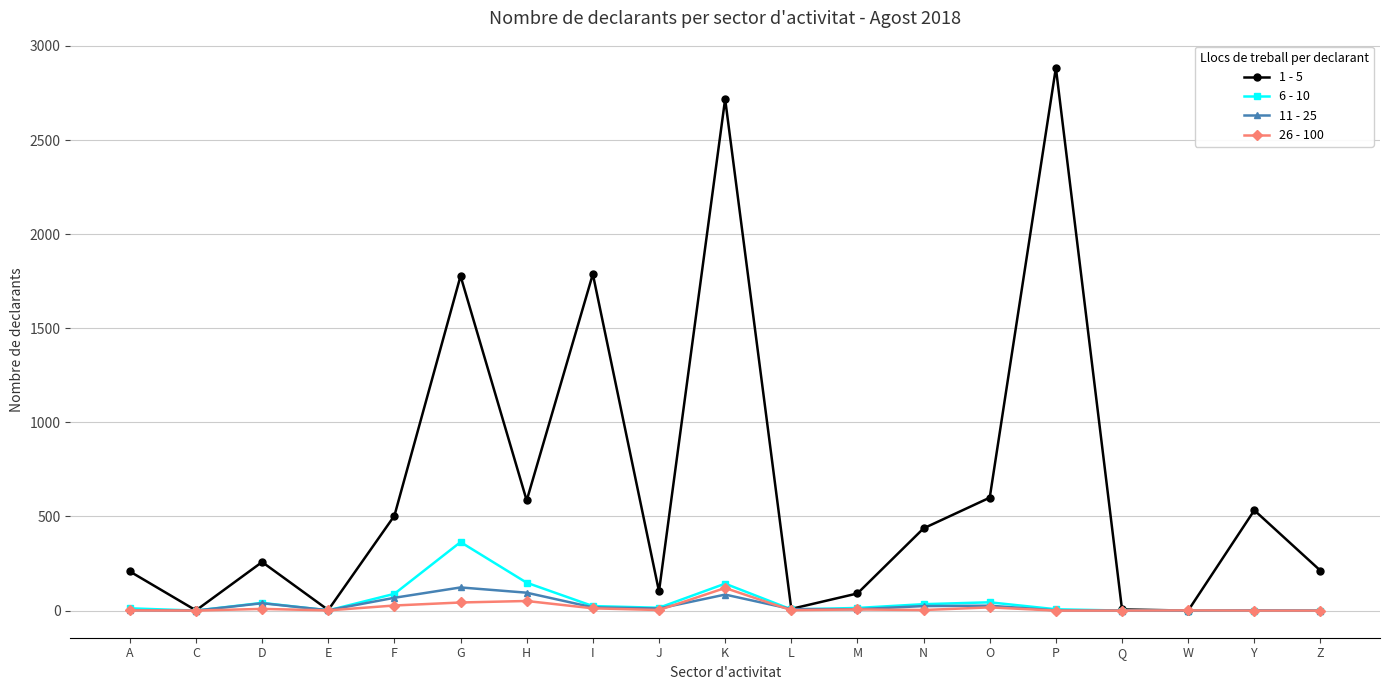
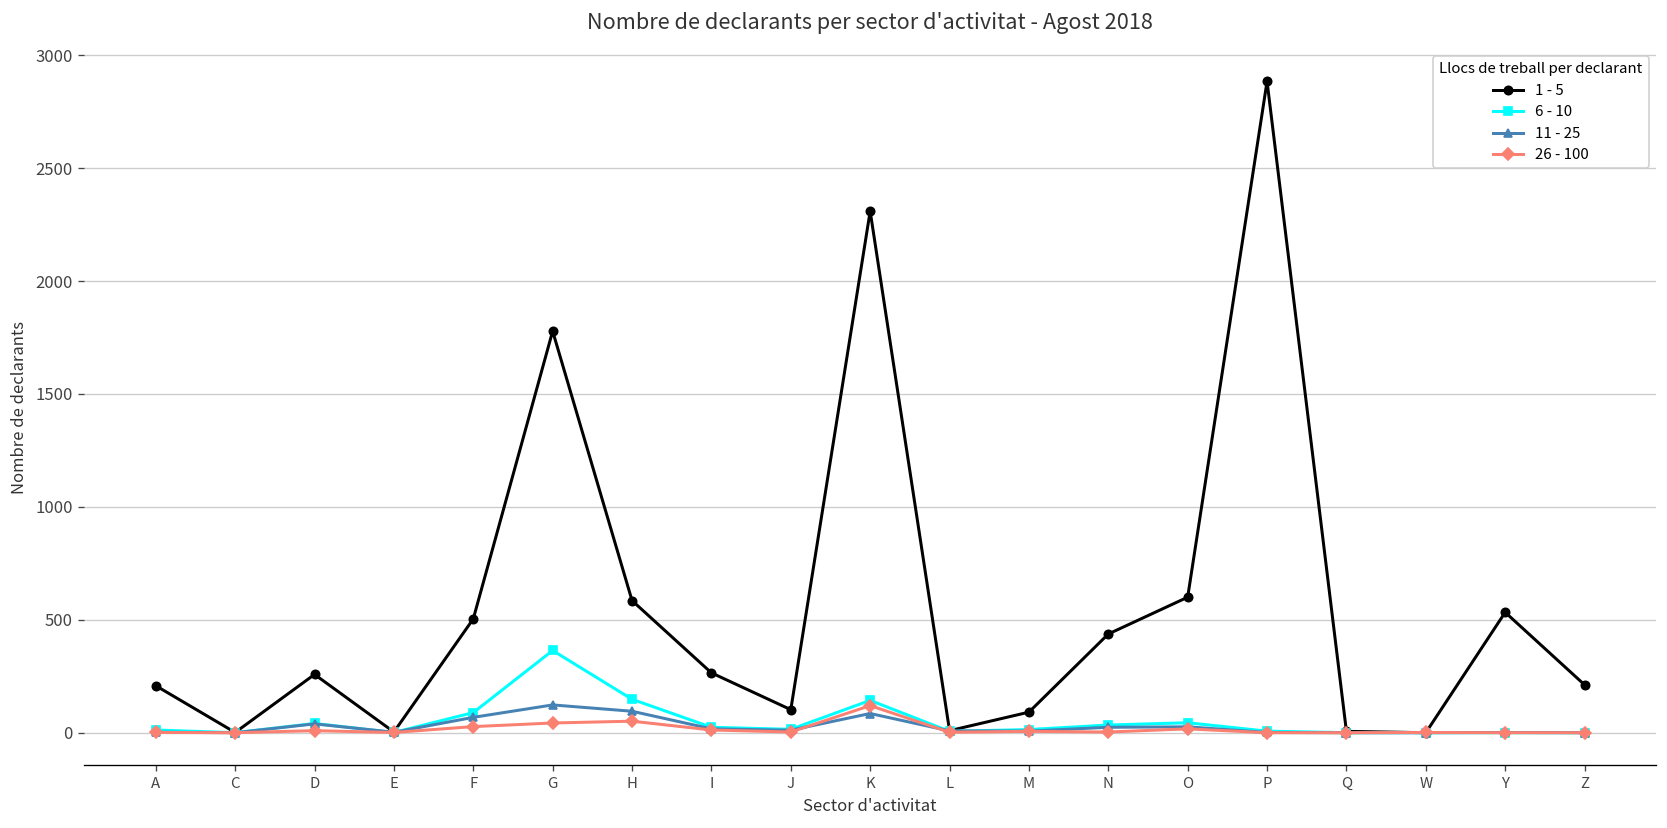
  {
    "1 - 5": {
      "A": 210,
      "D": 260,
      "F": 500,
      "G": 1780,
      "H": 590,
-     "I": 1790,
+     "I": 270,
      "J": 100,
-     "K": 2720,
+     "K": 2310,
      "M": 90,
      "N": 440,
      "O": 600,
      "P": 2880,
      "Y": 530,
      "Z": 210
    },
    "6 - 10": {
      "F": 90,
      "G": 360,
      "H": 150,
      "K": 140,
      "O": 40
    },
    "11 - 25": {
      "F": 70,
      "G": 120,
      "H": 100,
      "K": 90
    },
    "26 - 100": {
      "D": 10,
      "F": 30,
      "G": 40,
      "H": 50,
      "K": 120,
      "N": 0
    }
  }
